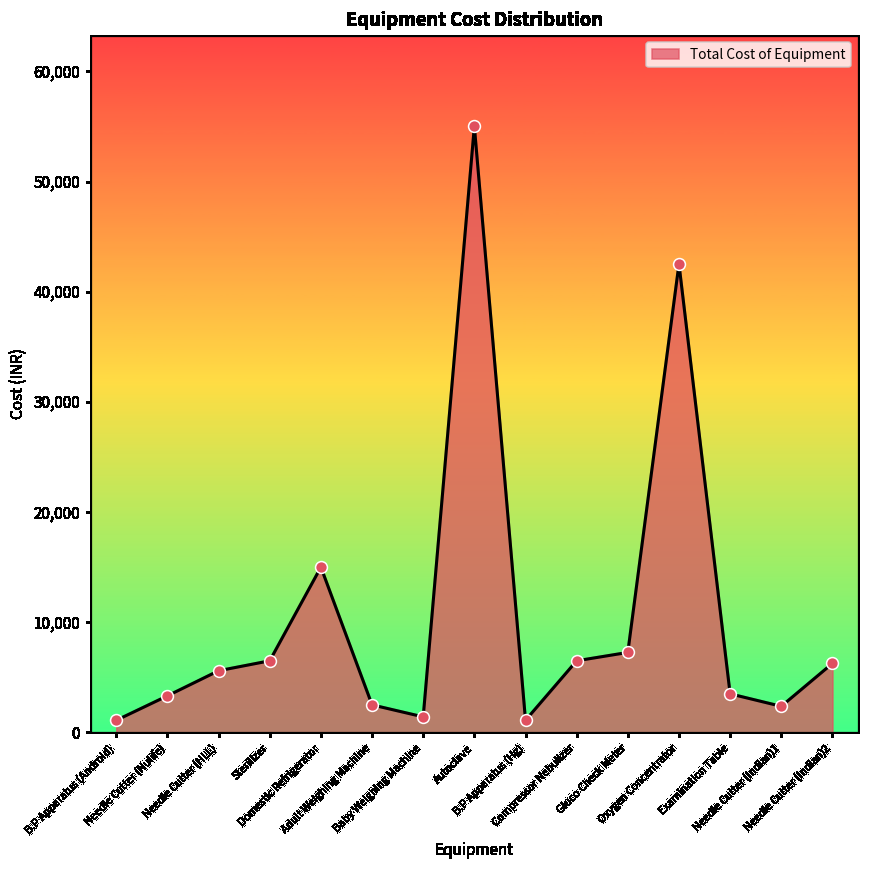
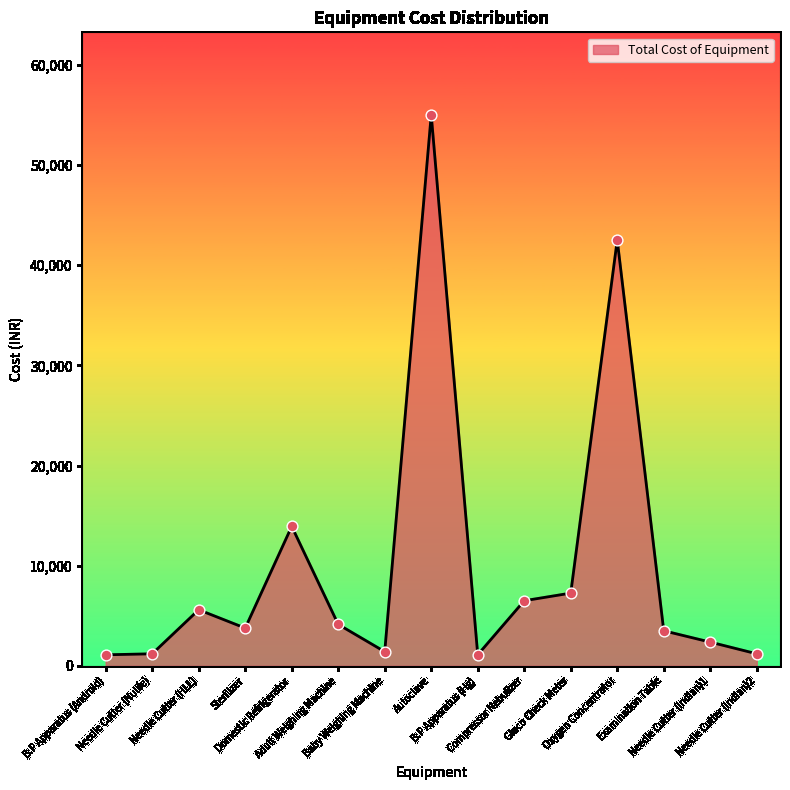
  {
    "B.P Apparatus (Android)": "1,100",
-   "Needle Cutter (Nulife)": "3,300",
+   "Needle Cutter (Nulife)": "1,200",
    "Needle Cutter (HLL)": "5,600",
-   "Sterilizer": "6,500",
-   "Domestic Refrigerator": "15,000",
-   "Adult Weighing Machine": "2,500",
+   "Sterilizer": "3,800",
+   "Domestic Refrigerator": "13,900",
+   "Adult Weighing Machine": "4,100",
    "Baby Weighing Machine": "1,400",
    "Autoclave": "55,000",
    "B.P Apparatus (Hg)": "1,100",
    "Compressor Nebulizer": "6,500",
    "Gluco Check Meter": "7,300",
    "Oxygen Concentrator": "42,500",
    "Examination Table": "3,500",
    "Needle Cutter (Indian)1": "2,400",
-   "Needle Cutter (Indian)2": "6,300"
+   "Needle Cutter (Indian)2": "1,200"
  }
